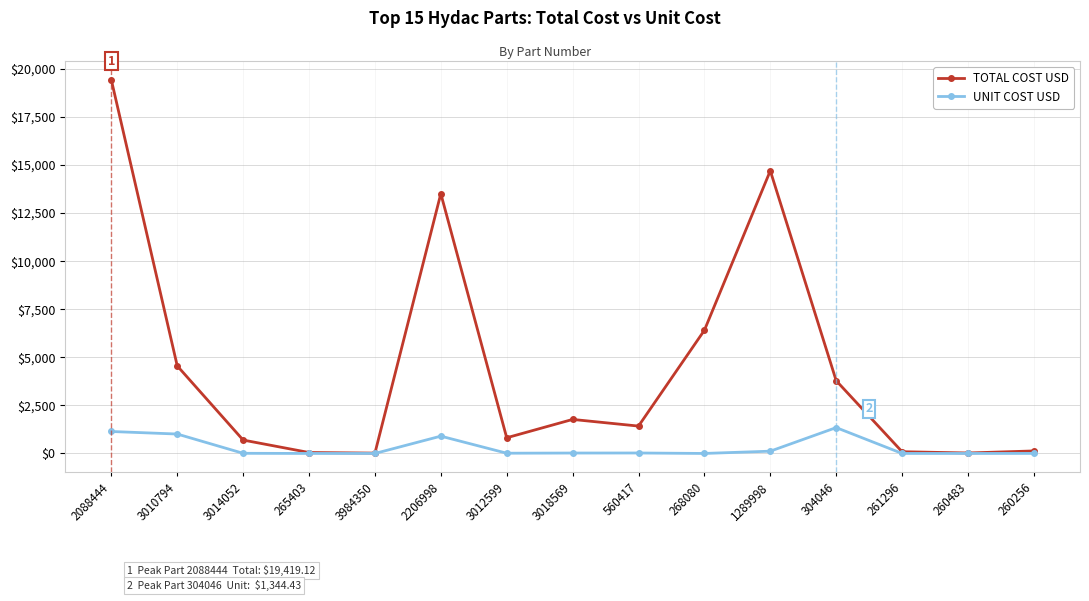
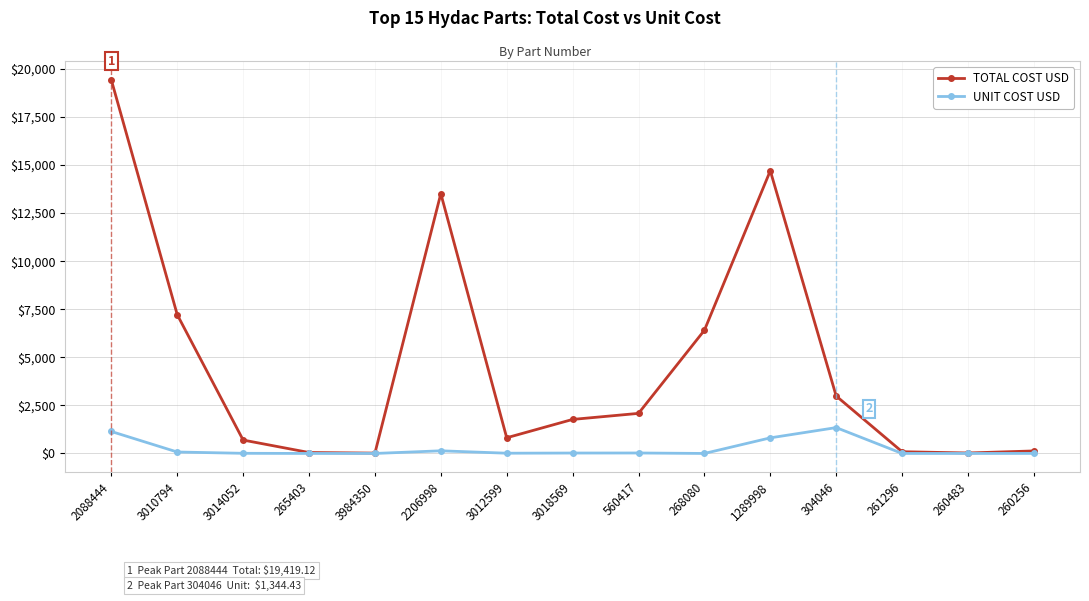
  {
    "TOTAL COST USD": {
-     "3010794": "$4,600",
+     "3010794": "$7,200",
      "3014052": "$700",
      "2206998": "$13,500",
      "3012599": "$800",
      "3018569": "$1,800",
-     "560417": "$1,400",
+     "560417": "$2,100",
      "268080": "$6,400",
      "1289998": "$14,700",
-     "304046": "$3,800"
+     "304046": "$3,000"
    },
    "UNIT COST USD": {
      "2088444": "$1,100",
-     "3010794": "$1,000",
+     "3010794": "$100",
      "3014052": "$0",
-     "2206998": "$900",
+     "2206998": "$100",
      "3012599": "$0",
      "3018569": "$0",
      "560417": "$0",
      "268080": "$0",
-     "1289998": "$100",
+     "1289998": "$800",
      "304046": "$1,300"
    }
  }
